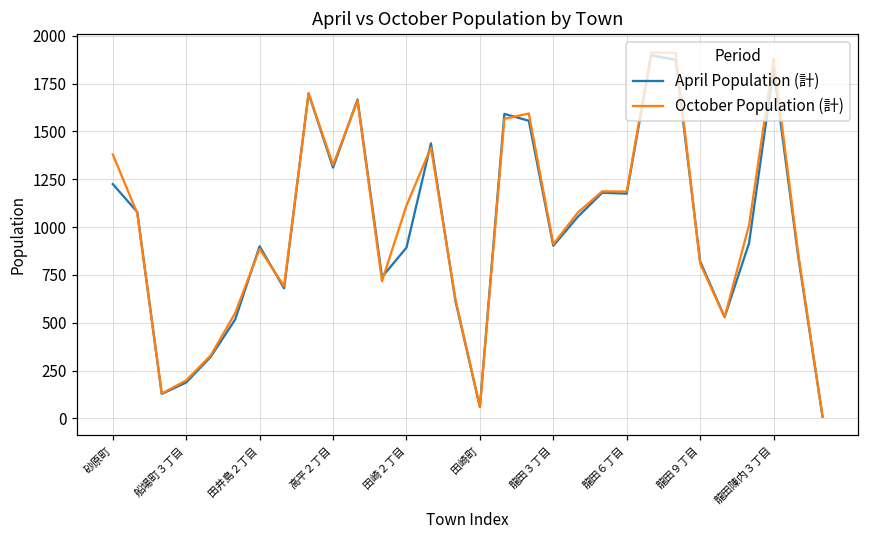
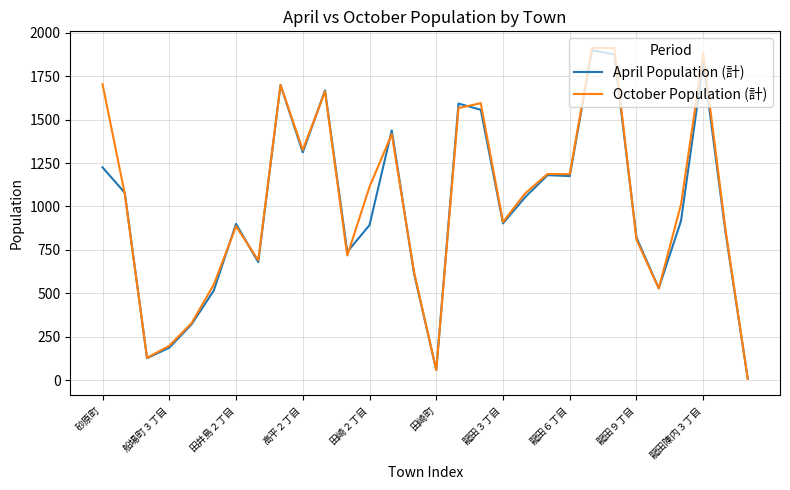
  {
    "April Population (計)": {
      "砂原町": 1230,
      "田崎２丁目": 890
    },
    "October Population (計)": {
-     "砂原町": 1380,
+     "砂原町": 1700,
      "田崎２丁目": 1110
    }
  }
